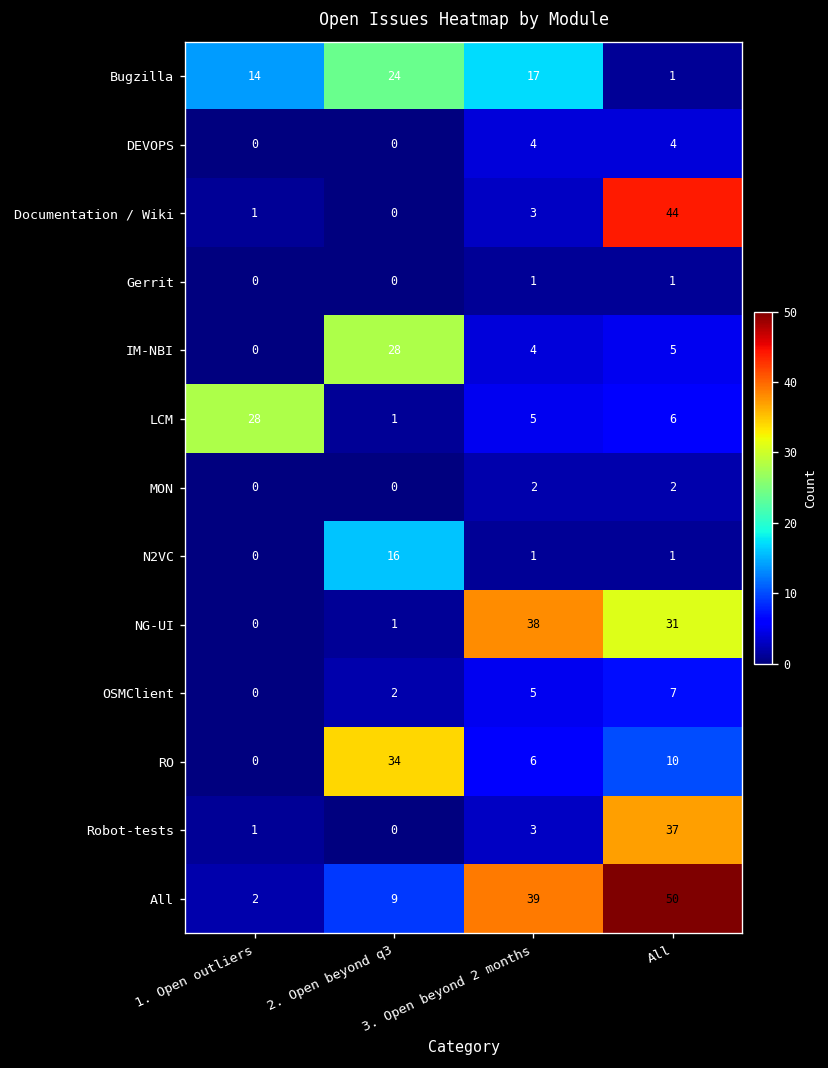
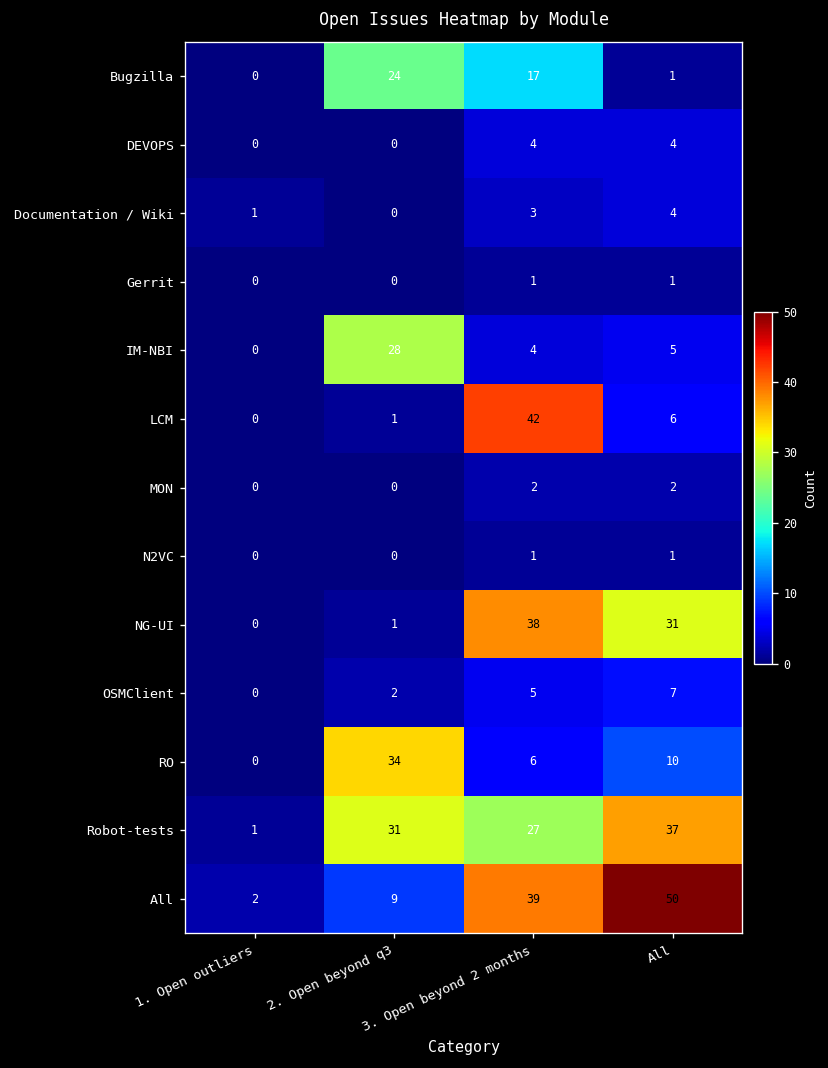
  {
    "Bugzilla": {
-     "1. Open outliers": 14,
+     "1. Open outliers": 0,
      "2. Open beyond q3": 24,
      "3. Open beyond 2 months": 17,
      "All": 1
    },
    "DEVOPS": {
      "1. Open outliers": 0,
      "2. Open beyond q3": 0,
      "3. Open beyond 2 months": 4,
      "All": 4
    },
    "Documentation / Wiki": {
      "1. Open outliers": 1,
      "2. Open beyond q3": 0,
      "3. Open beyond 2 months": 3,
-     "All": 44
+     "All": 4
    },
    "Gerrit": {
      "1. Open outliers": 0,
      "2. Open beyond q3": 0,
      "3. Open beyond 2 months": 1,
      "All": 1
    },
    "IM-NBI": {
      "1. Open outliers": 0,
      "2. Open beyond q3": 28,
      "3. Open beyond 2 months": 4,
      "All": 5
    },
    "LCM": {
-     "1. Open outliers": 28,
+     "1. Open outliers": 0,
      "2. Open beyond q3": 1,
-     "3. Open beyond 2 months": 5,
+     "3. Open beyond 2 months": 42,
      "All": 6
    },
    "MON": {
      "1. Open outliers": 0,
      "2. Open beyond q3": 0,
      "3. Open beyond 2 months": 2,
      "All": 2
    },
    "N2VC": {
      "1. Open outliers": 0,
-     "2. Open beyond q3": 16,
+     "2. Open beyond q3": 0,
      "3. Open beyond 2 months": 1,
      "All": 1
    },
    "NG-UI": {
      "1. Open outliers": 0,
      "2. Open beyond q3": 1,
      "3. Open beyond 2 months": 38,
      "All": 31
    },
    "OSMClient": {
      "1. Open outliers": 0,
      "2. Open beyond q3": 2,
      "3. Open beyond 2 months": 5,
      "All": 7
    },
    "RO": {
      "1. Open outliers": 0,
      "2. Open beyond q3": 34,
      "3. Open beyond 2 months": 6,
      "All": 10
    },
    "Robot-tests": {
      "1. Open outliers": 1,
-     "2. Open beyond q3": 0,
-     "3. Open beyond 2 months": 3,
+     "2. Open beyond q3": 31,
+     "3. Open beyond 2 months": 27,
      "All": 37
    },
    "All": {
      "1. Open outliers": 2,
      "2. Open beyond q3": 9,
      "3. Open beyond 2 months": 39,
      "All": 50
    }
  }
